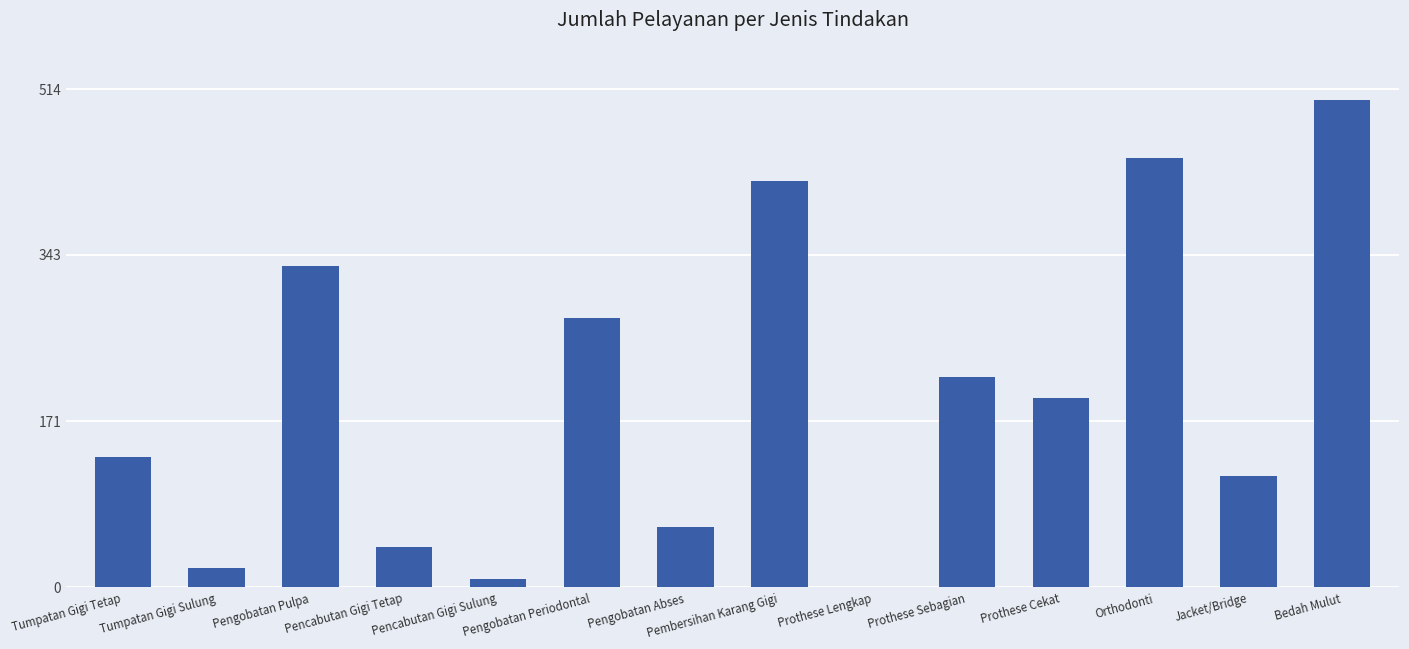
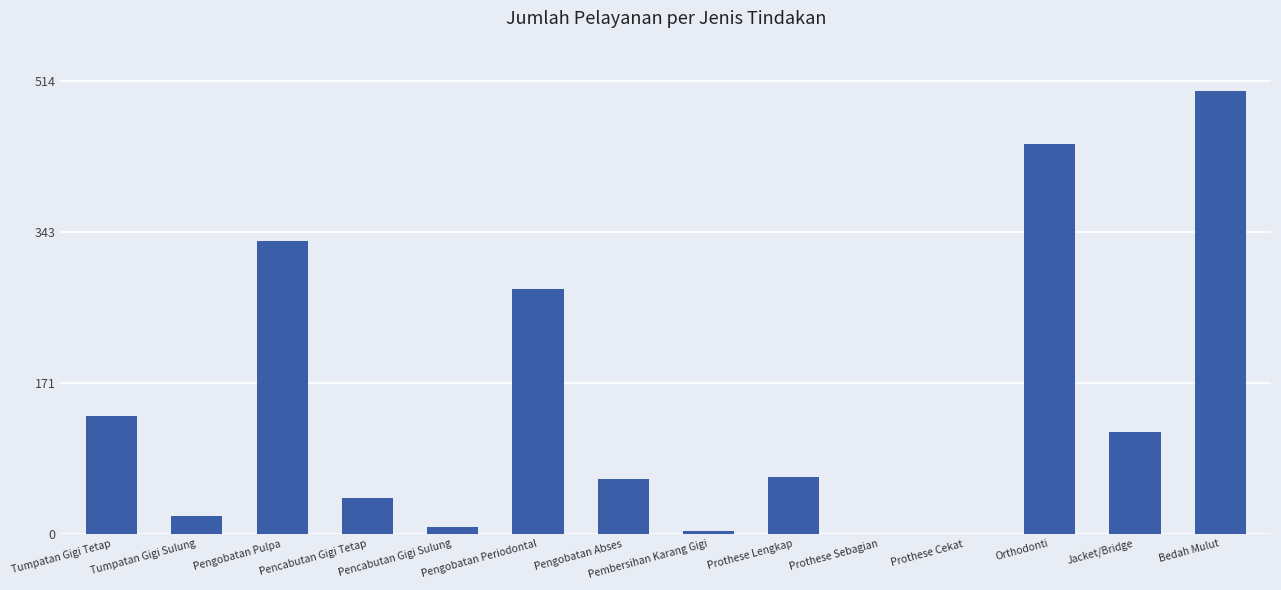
  {
    "Tumpatan Gigi Tetap": 130,
    "Tumpatan Gigi Sulung": 20,
    "Pengobatan Pulpa": 330,
    "Pencabutan Gigi Tetap": 40,
    "Pencabutan Gigi Sulung": 10,
    "Pengobatan Periodontal": 280,
    "Pengobatan Abses": 60,
-   "Pembersihan Karang Gigi": 420,
-   "Prothese Lengkap": 0,
-   "Prothese Sebagian": 220,
-   "Prothese Cekat": 200,
+   "Pembersihan Karang Gigi": 0,
+   "Prothese Lengkap": 60,
+   "Prothese Sebagian": 0,
+   "Prothese Cekat": 0,
    "Orthodonti": 440,
    "Jacket/Bridge": 120,
    "Bedah Mulut": 500
  }
